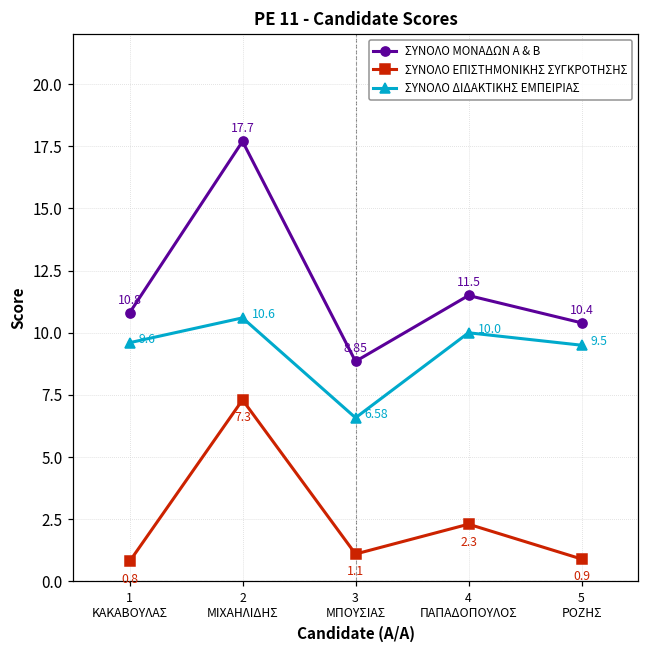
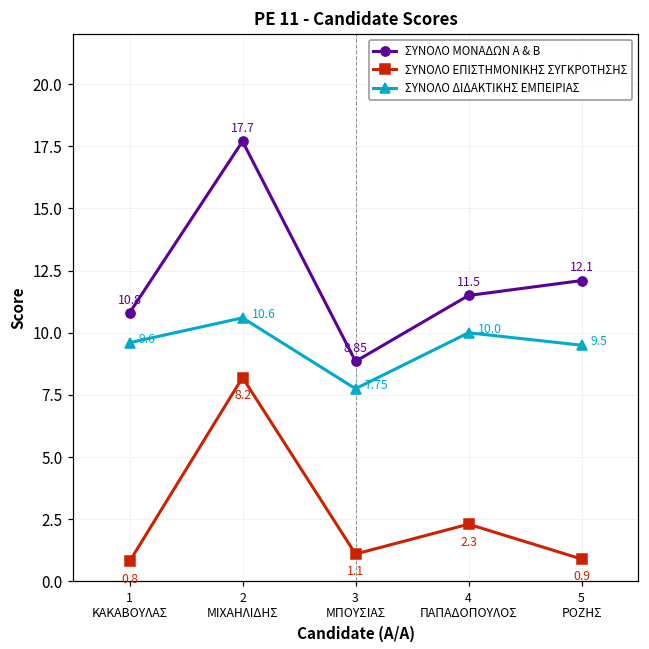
  {
    "ΣΥΝΟΛΟ ΜΟΝΑΔΩΝ Α & Β": {
      "1 ΚΑΚΑΒΟΥΛΑΣ": 10.8,
      "2 ΜΙΧΑΗΛΙΔΗΣ": 17.7,
      "3 ΜΠΟΥΣΙΑΣ": 8.85,
      "4 ΠΑΠΑΔΟΠΟΥΛΟΣ": 11.5,
-     "5 ΡΟΖΗΣ": 10.4
+     "5 ΡΟΖΗΣ": 12.1
    },
    "ΣΥΝΟΛΟ ΕΠΙΣΤΗΜΟΝΙΚΗΣ ΣΥΓΚΡΟΤΗΣΗΣ": {
      "1 ΚΑΚΑΒΟΥΛΑΣ": 0.8,
-     "2 ΜΙΧΑΗΛΙΔΗΣ": 7.3,
+     "2 ΜΙΧΑΗΛΙΔΗΣ": 8.2,
      "3 ΜΠΟΥΣΙΑΣ": 1.1,
      "4 ΠΑΠΑΔΟΠΟΥΛΟΣ": 2.3,
      "5 ΡΟΖΗΣ": 0.9
    },
    "ΣΥΝΟΛΟ ΔΙΔΑΚΤΙΚΗΣ ΕΜΠΕΙΡΙΑΣ": {
      "1 ΚΑΚΑΒΟΥΛΑΣ": 9.6,
      "2 ΜΙΧΑΗΛΙΔΗΣ": 10.6,
-     "3 ΜΠΟΥΣΙΑΣ": 6.58,
+     "3 ΜΠΟΥΣΙΑΣ": 7.75,
      "4 ΠΑΠΑΔΟΠΟΥΛΟΣ": 10.0,
      "5 ΡΟΖΗΣ": 9.5
    }
  }
